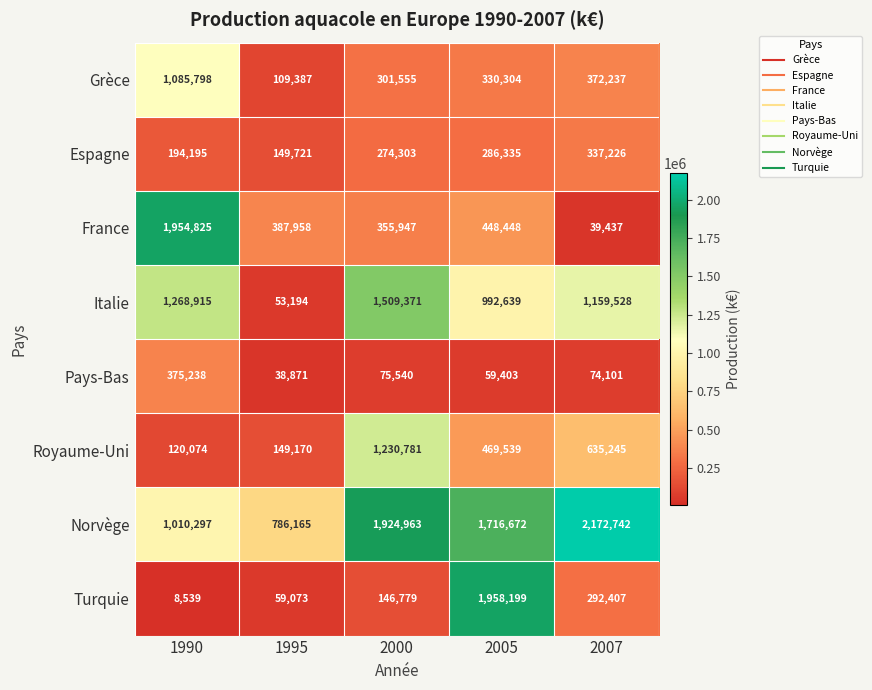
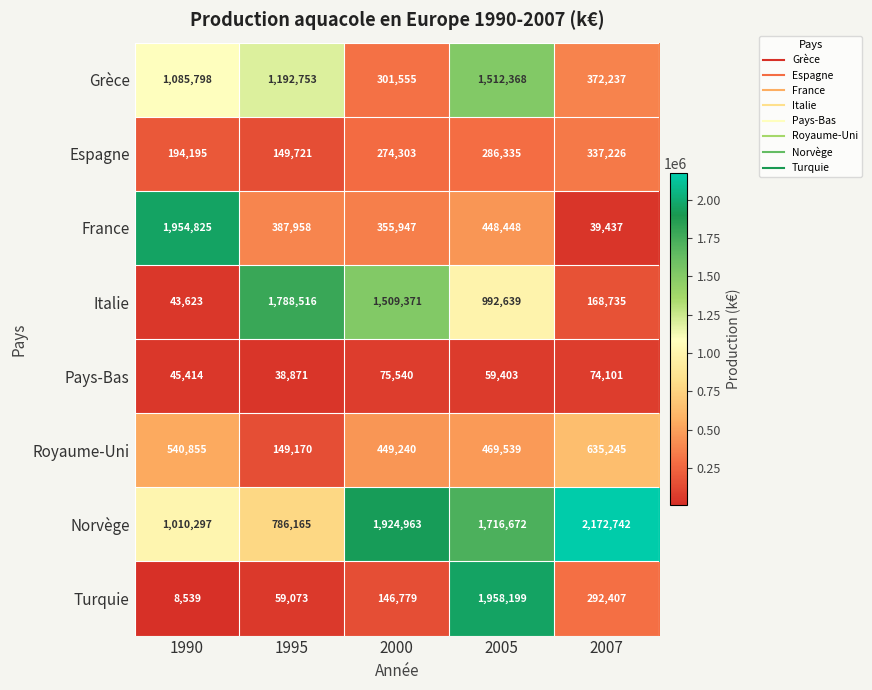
  {
    "Grèce": {
      "1990": "1,085,798",
-     "1995": "109,387",
+     "1995": "1,192,753",
      "2000": "301,555",
-     "2005": "330,304",
+     "2005": "1,512,368",
      "2007": "372,237"
    },
    "Espagne": {
      "1990": "194,195",
      "1995": "149,721",
      "2000": "274,303",
      "2005": "286,335",
      "2007": "337,226"
    },
    "France": {
      "1990": "1,954,825",
      "1995": "387,958",
      "2000": "355,947",
      "2005": "448,448",
      "2007": "39,437"
    },
    "Italie": {
-     "1990": "1,268,915",
-     "1995": "53,194",
+     "1990": "43,623",
+     "1995": "1,788,516",
      "2000": "1,509,371",
      "2005": "992,639",
-     "2007": "1,159,528"
+     "2007": "168,735"
    },
    "Pays-Bas": {
-     "1990": "375,238",
+     "1990": "45,414",
      "1995": "38,871",
      "2000": "75,540",
      "2005": "59,403",
      "2007": "74,101"
    },
    "Royaume-Uni": {
-     "1990": "120,074",
+     "1990": "540,855",
      "1995": "149,170",
-     "2000": "1,230,781",
+     "2000": "449,240",
      "2005": "469,539",
      "2007": "635,245"
    },
    "Norvège": {
      "1990": "1,010,297",
      "1995": "786,165",
      "2000": "1,924,963",
      "2005": "1,716,672",
      "2007": "2,172,742"
    },
    "Turquie": {
      "1990": "8,539",
      "1995": "59,073",
      "2000": "146,779",
      "2005": "1,958,199",
      "2007": "292,407"
    }
  }
